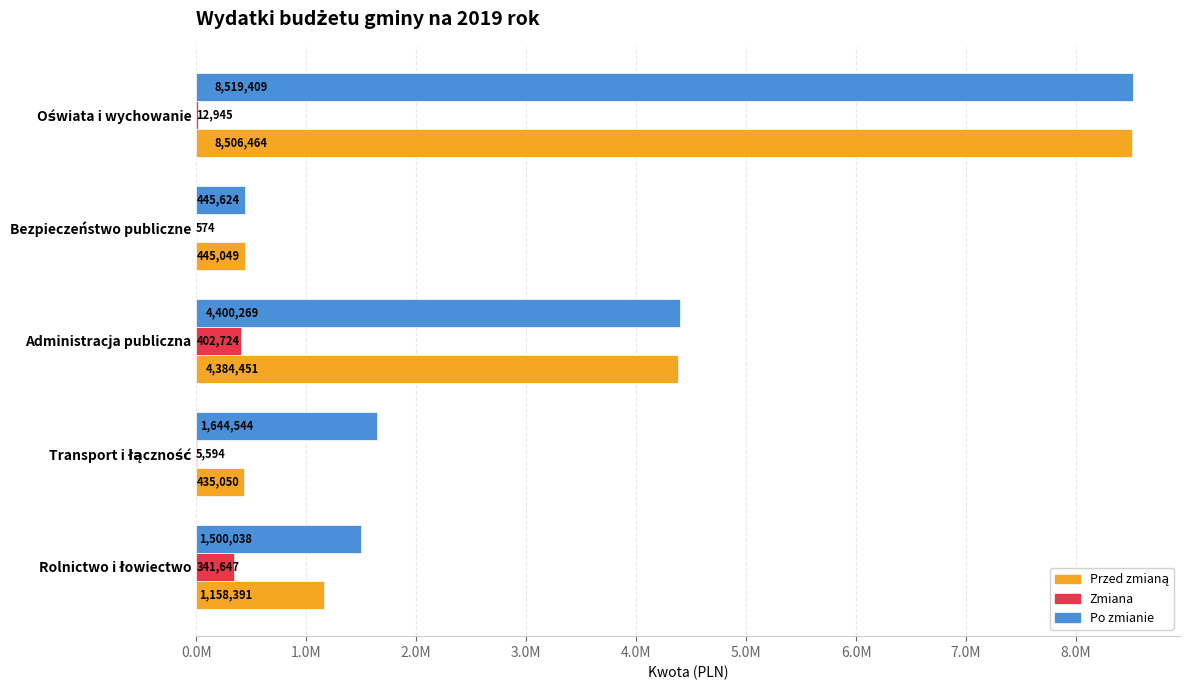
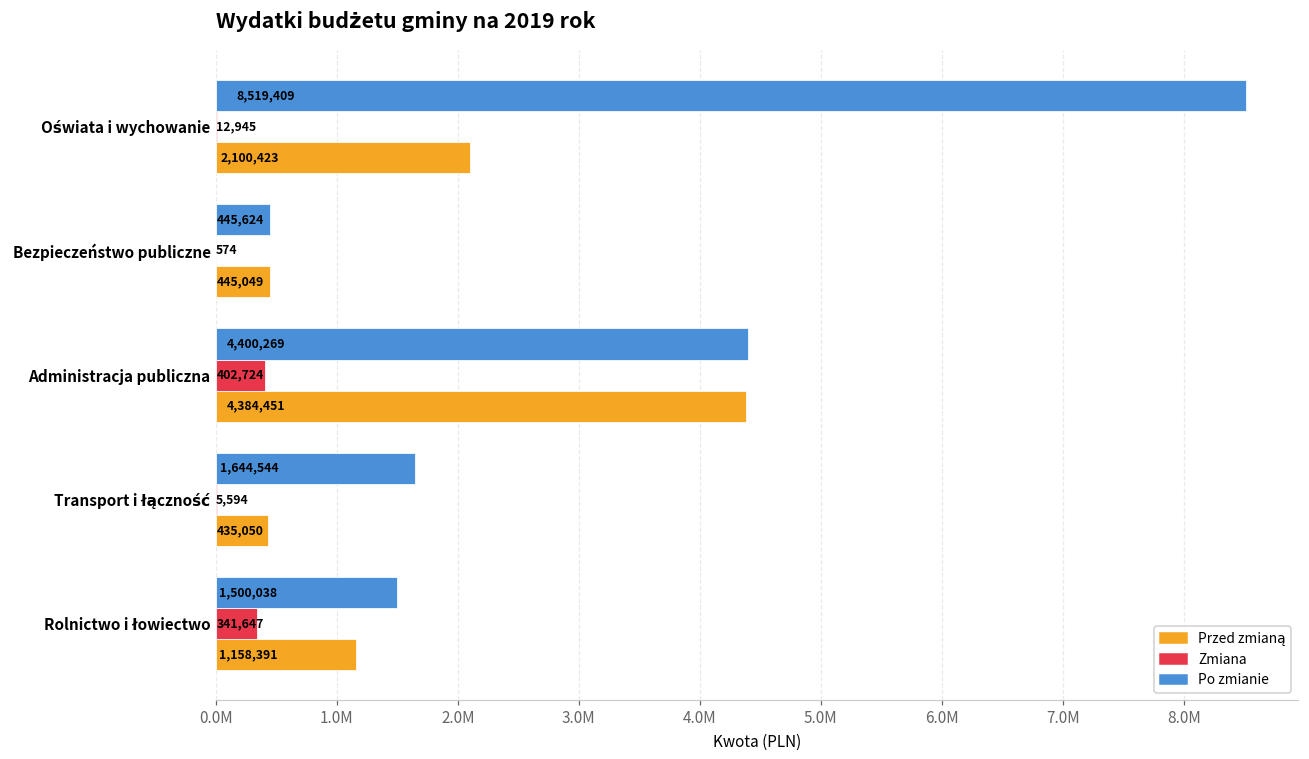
  {
    "Przed zmianą": {
-     "Oświata i wychowanie": "8,506,464",
+     "Oświata i wychowanie": "2,100,423",
      "Bezpieczeństwo publiczne": "445,049",
      "Administracja publiczna": "4,384,451",
      "Transport i łączność": "435,050",
      "Rolnictwo i łowiectwo": "1,158,391"
    },
    "Zmiana": {
      "Oświata i wychowanie": "12,945",
      "Bezpieczeństwo publiczne": "574",
      "Administracja publiczna": "402,724",
      "Transport i łączność": "5,594",
      "Rolnictwo i łowiectwo": "341,647"
    },
    "Po zmianie": {
      "Oświata i wychowanie": "8,519,409",
      "Bezpieczeństwo publiczne": "445,624",
      "Administracja publiczna": "4,400,269",
      "Transport i łączność": "1,644,544",
      "Rolnictwo i łowiectwo": "1,500,038"
    }
  }
